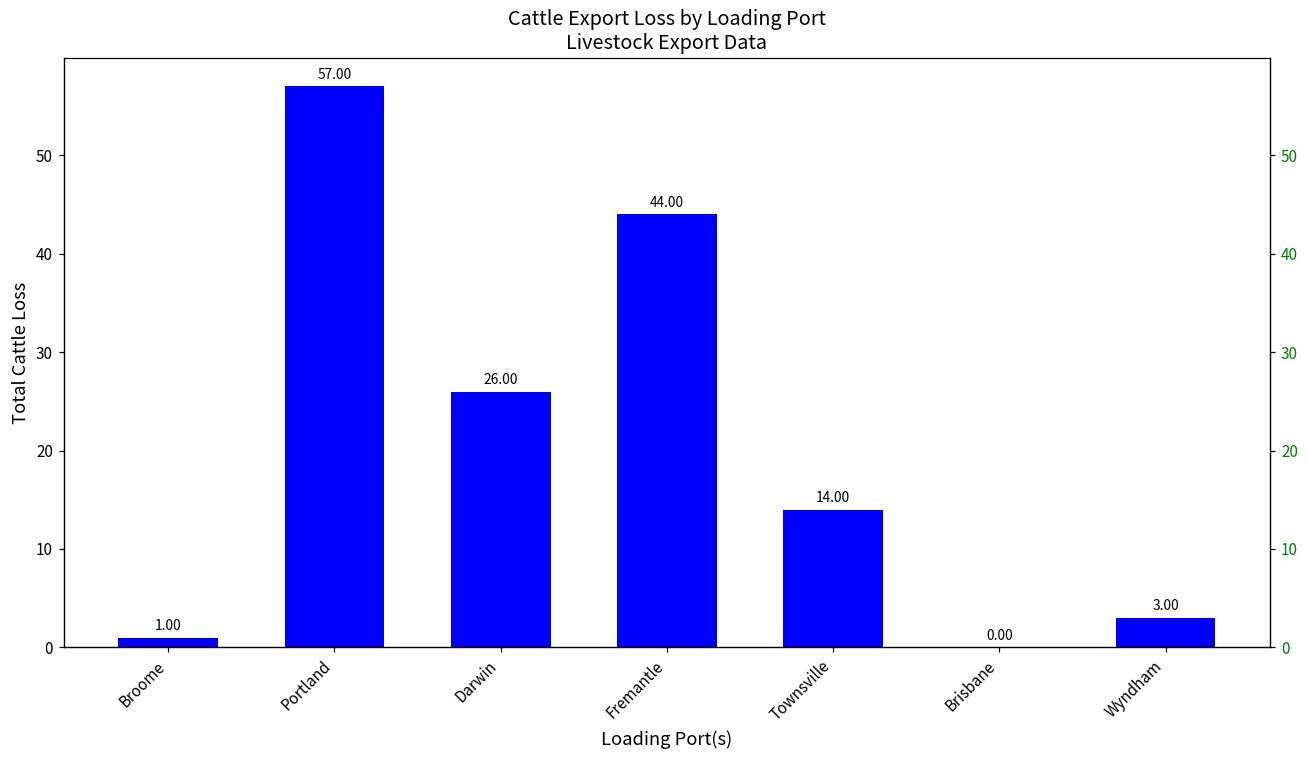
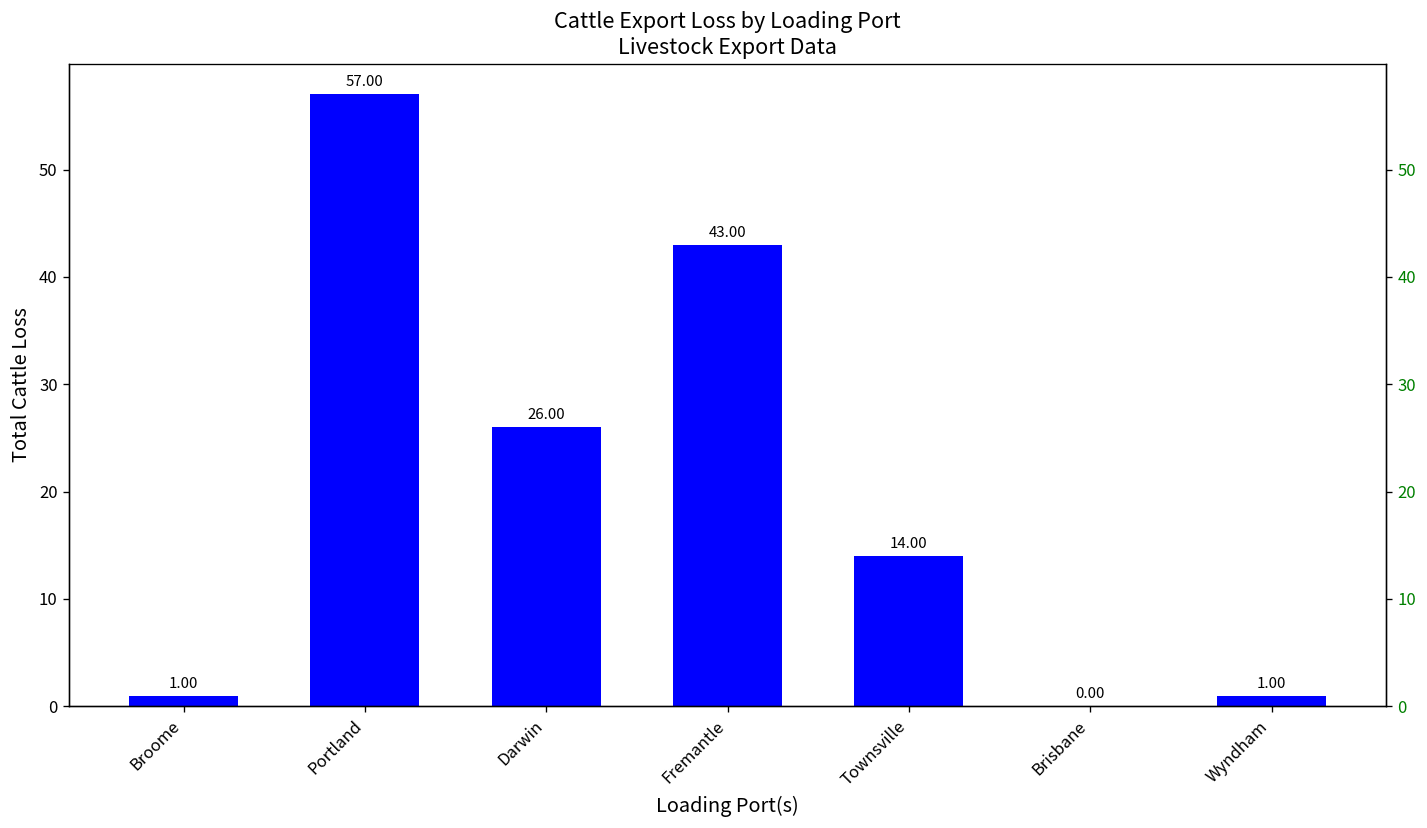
  {
    "Broome": 1.00,
    "Portland": 57.00,
    "Darwin": 26.00,
-   "Fremantle": 44.00,
+   "Fremantle": 43.00,
    "Townsville": 14.00,
    "Brisbane": 0.00,
-   "Wyndham": 3.00
+   "Wyndham": 1.00
  }
